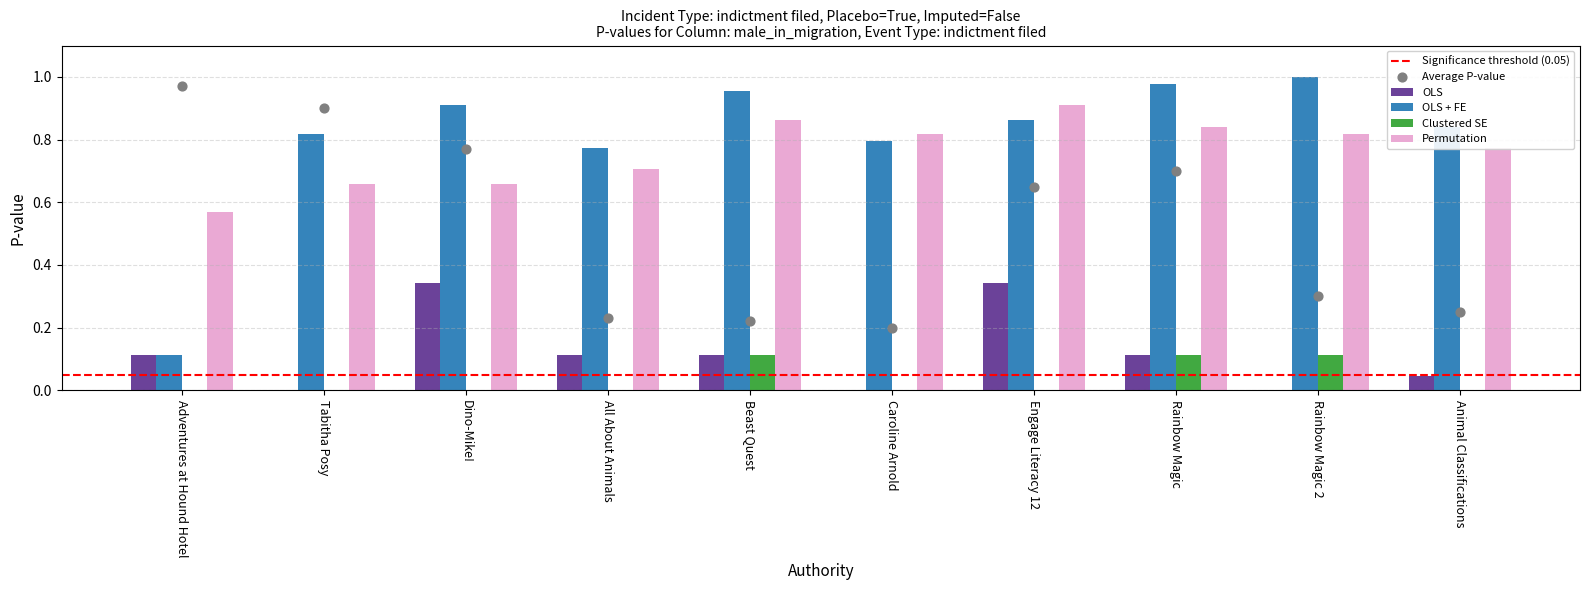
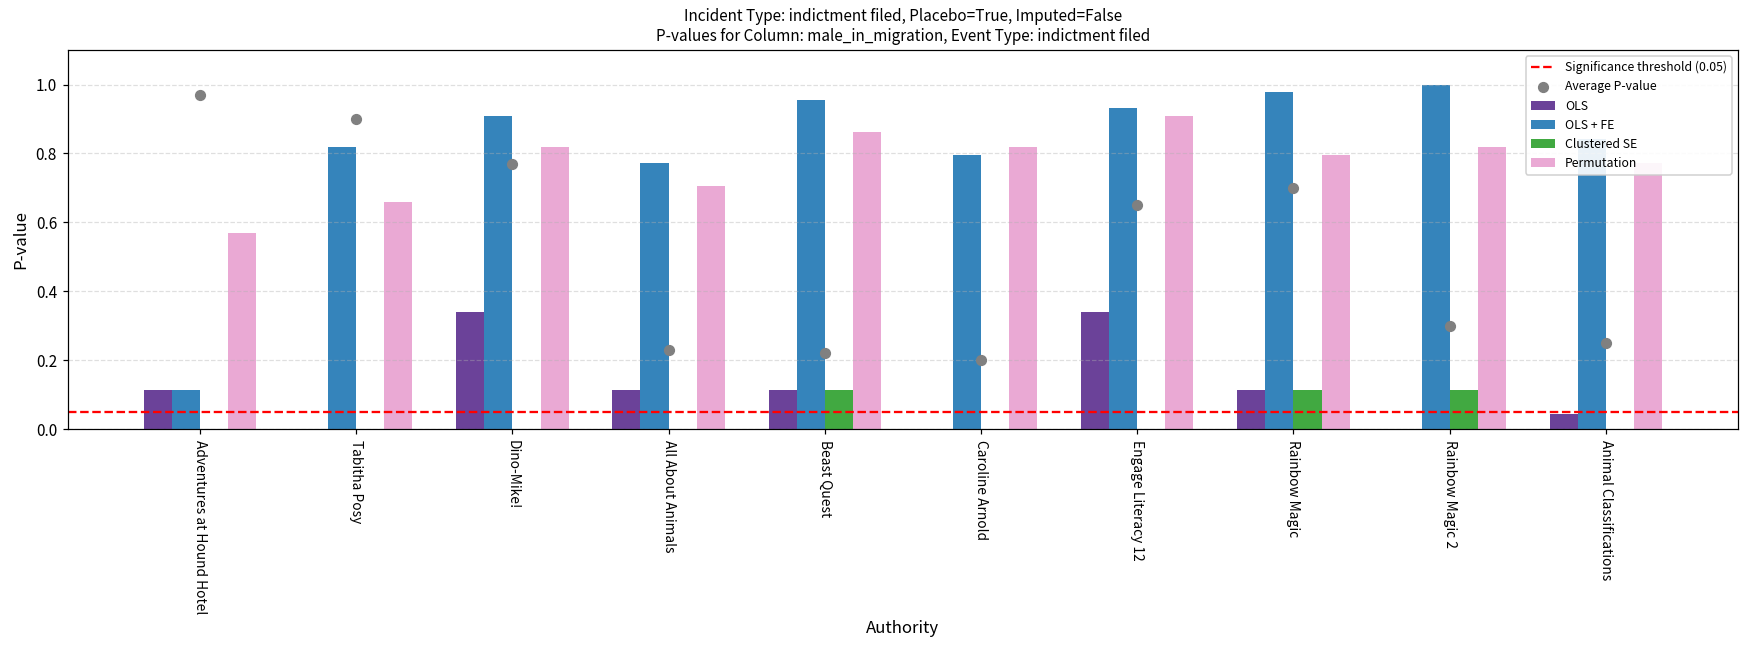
  {
    "OLS": {
      "Adventures at Hound Hotel": 0.11,
      "Tabitha Posy": 0.00,
      "Dino-Mike!": 0.34,
      "All About Animals": 0.11,
      "Beast Quest": 0.11,
      "Caroline Arnold": 0.00,
      "Engage Literacy 12": 0.34,
      "Rainbow Magic": 0.11,
      "Rainbow Magic 2": 0.00,
      "Animal Classifications": 0.05
    },
    "OLS + FE": {
      "Adventures at Hound Hotel": 0.11,
      "Tabitha Posy": 0.82,
      "Dino-Mike!": 0.91,
      "All About Animals": 0.77,
      "Beast Quest": 0.95,
      "Caroline Arnold": 0.80,
-     "Engage Literacy 12": 0.86,
+     "Engage Literacy 12": 0.93,
      "Rainbow Magic": 0.98,
      "Rainbow Magic 2": 1.00
    },
    "Clustered SE": {
      "Adventures at Hound Hotel": 0.00,
      "Tabitha Posy": 0.00,
      "Dino-Mike!": 0.00,
      "All About Animals": 0.00,
      "Beast Quest": 0.11,
      "Caroline Arnold": 0.00,
      "Engage Literacy 12": 0.00,
      "Rainbow Magic": 0.11,
      "Rainbow Magic 2": 0.11,
      "Animal Classifications": 0.00
    },
    "Permutation": {
      "Adventures at Hound Hotel": 0.57,
      "Tabitha Posy": 0.66,
-     "Dino-Mike!": 0.66,
+     "Dino-Mike!": 0.82,
      "All About Animals": 0.70,
      "Beast Quest": 0.86,
      "Caroline Arnold": 0.82,
      "Engage Literacy 12": 0.91,
-     "Rainbow Magic": 0.84,
+     "Rainbow Magic": 0.80,
      "Rainbow Magic 2": 0.82
    }
  }
